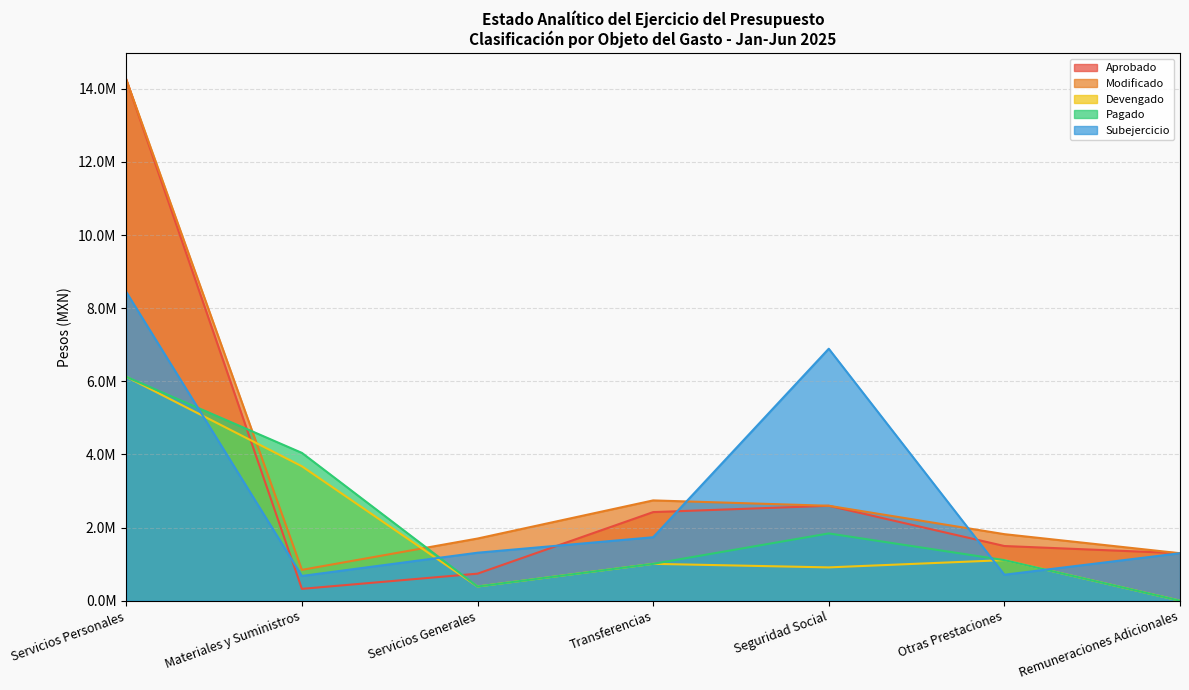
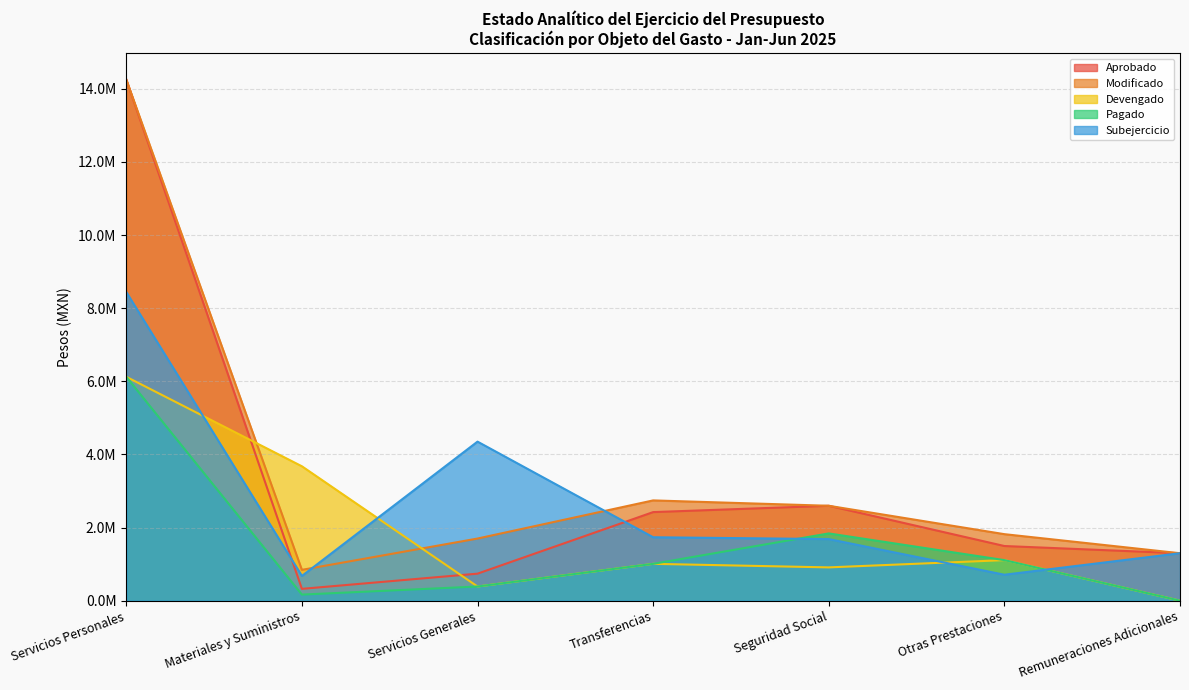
  {
    "Devengado": {
      "Materiales y Suministros": 3700000,
      "Seguridad Social": 900000
    },
    "Pagado": {
-     "Materiales y Suministros": 4000000,
+     "Materiales y Suministros": 200000,
      "Seguridad Social": 1800000
    },
    "Subejercicio": {
      "Servicios Personales": 8400000,
      "Materiales y Suministros": 700000,
-     "Servicios Generales": 1300000,
+     "Servicios Generales": 4400000,
      "Transferencias": 1700000,
-     "Seguridad Social": 6900000,
+     "Seguridad Social": 1700000,
      "Otras Prestaciones": 700000
    }
  }
